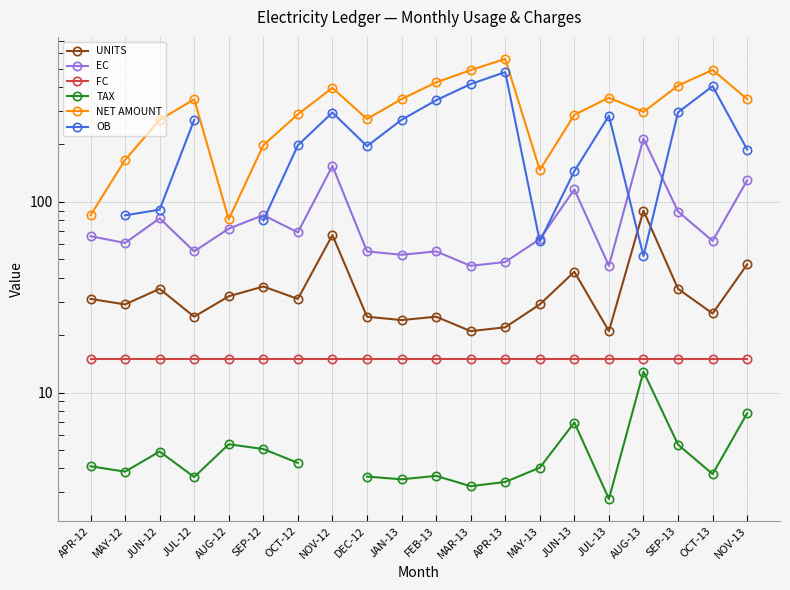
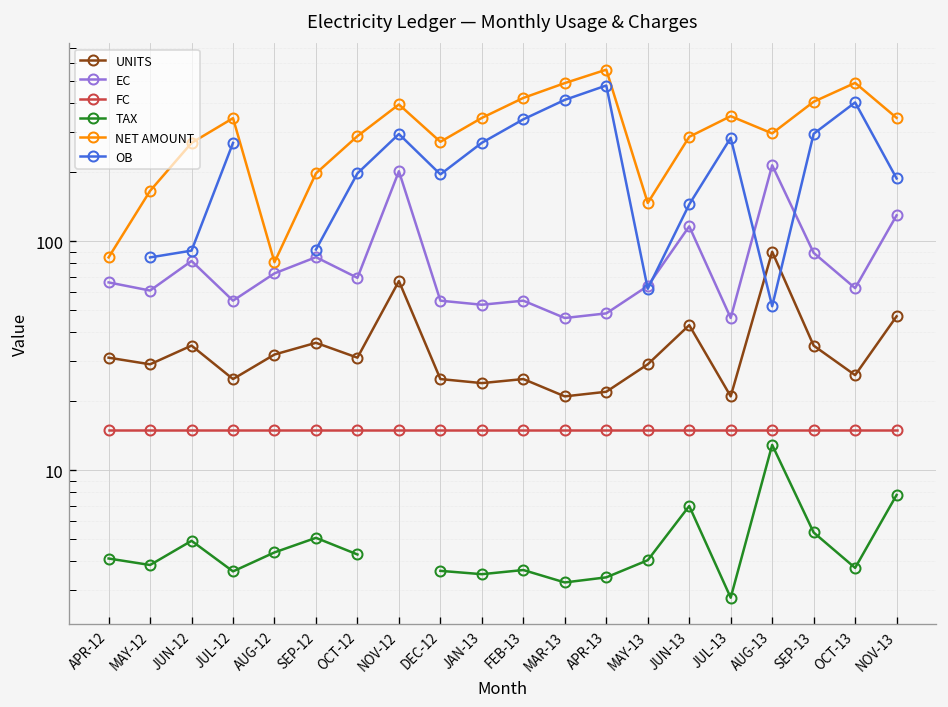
  {
    "UNITS": {
      "APR-12": 31,
      "MAY-12": 29,
      "JUN-12": 35,
      "JUL-12": 25,
      "AUG-12": 32,
      "SEP-12": 36,
      "OCT-12": 31,
      "NOV-12": 67,
      "DEC-12": 25,
      "JAN-13": 24,
      "FEB-13": 25,
      "MAR-13": 21,
      "APR-13": 22,
      "MAY-13": 29,
      "JUN-13": 43,
      "JUL-13": 21,
      "AUG-13": 90,
      "SEP-13": 35,
      "OCT-13": 26,
      "NOV-13": 47
    },
    "EC": {
      "APR-12": 66,
      "MAY-12": 61,
      "JUN-12": 82,
      "JUL-12": 55,
      "AUG-12": 72,
      "SEP-12": 90,
      "OCT-12": 69,
-     "NOV-12": 150,
+     "NOV-12": 200,
      "DEC-12": 55,
      "JAN-13": 53,
      "FEB-13": 55,
      "MAR-13": 46,
      "APR-13": 48,
      "JUN-13": 120,
      "JUL-13": 46,
      "AUG-13": 210,
      "SEP-13": 90,
      "OCT-13": 62,
      "NOV-13": 130
    },
    "FC": {
      "APR-12": 15,
      "MAY-12": 15,
      "JUN-12": 15,
      "JUL-12": 15,
      "AUG-12": 15,
      "SEP-12": 15,
      "OCT-12": 15,
      "NOV-12": 15,
      "DEC-12": 15,
      "JAN-13": 15,
      "FEB-13": 15,
      "MAR-13": 15,
      "APR-13": 15,
      "MAY-13": 15,
      "JUN-13": 15,
      "JUL-13": 15,
      "AUG-13": 15,
      "SEP-13": 15,
      "OCT-13": 15,
      "NOV-13": 15
    },
    "TAX": {
      "APR-12": 4.1,
      "MAY-12": 3.9,
      "JUN-12": 4.9,
      "JUL-12": 3.6,
-     "AUG-12": 5.4,
+     "AUG-12": 4.4,
      "SEP-12": 5.1,
      "OCT-12": 4.3,
      "DEC-12": 3.6,
      "JAN-13": 3.5,
      "FEB-13": 3.7,
      "MAR-13": 3.2,
      "APR-13": 3.4,
      "MAY-13": 4.0,
      "JUN-13": 7.0,
      "JUL-13": 2.8,
      "AUG-13": 13,
      "SEP-13": 5.3,
      "OCT-13": 3.7,
      "NOV-13": 7.8
    },
    "NET AMOUNT": {
      "APR-12": 90,
      "MAY-12": 170,
      "JUL-12": 350,
      "AUG-12": 81,
      "SEP-12": 200,
      "OCT-12": 290,
      "NOV-12": 400,
      "DEC-12": 270,
      "JAN-13": 350,
      "FEB-13": 420,
      "MAR-13": 490,
      "APR-13": 560,
      "MAY-13": 150,
      "JUN-13": 290,
      "JUL-13": 350,
      "AUG-13": 300,
      "SEP-13": 410,
      "OCT-13": 490,
      "NOV-13": 350
    },
    "OB": {
      "MAY-12": 90,
      "JUN-12": 90,
      "JUL-12": 270,
-     "SEP-12": 80,
+     "SEP-12": 90,
      "OCT-12": 200,
      "NOV-12": 290,
      "DEC-12": 200,
      "JAN-13": 270,
      "FEB-13": 340,
      "MAR-13": 410,
      "APR-13": 480,
      "JUN-13": 140,
      "JUL-13": 280,
      "AUG-13": 52,
      "SEP-13": 290,
      "OCT-13": 400,
      "NOV-13": 190
    }
  }
